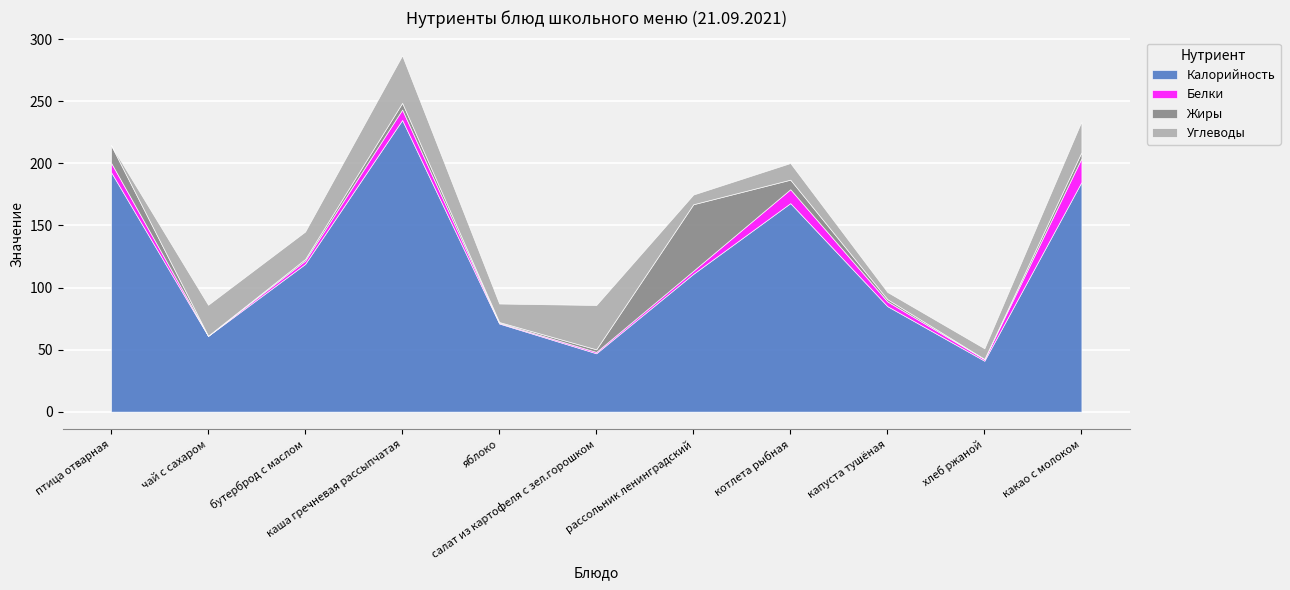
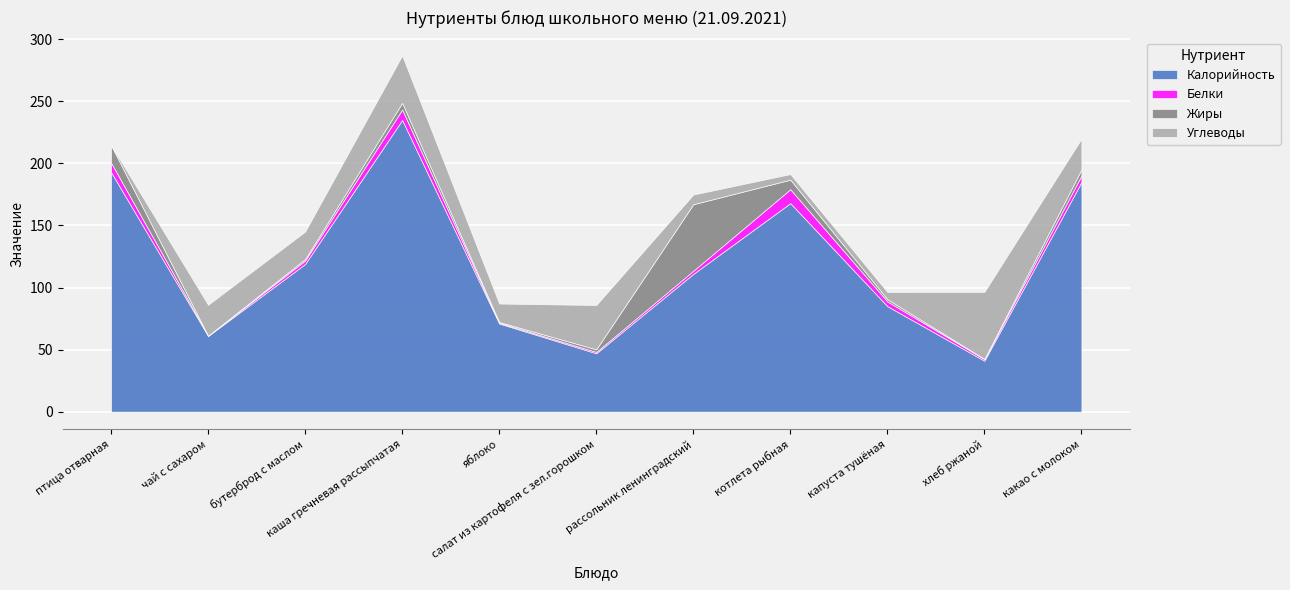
  {
    "Калорийность": {
      "птица отварная": 193,
      "бутерброд с маслом": 119,
      "каша гречневая рассыпчатая": 235,
      "рассольник ленинградский": 111,
      "котлета рыбная": 168,
      "капуста тушёная": 85,
      "какао с молоком": 185
    },
    "Белки": {
      "птица отварная": 8,
      "каша гречневая рассыпчатая": 8,
      "рассольник ленинградский": 3,
      "котлета рыбная": 11,
-     "какао с молоком": 19
+     "какао с молоком": 5
    },
    "Жиры": {
      "каша гречневая рассыпчатая": 5,
      "салат из картофеля с зел.горошком": 2,
      "рассольник ленинградский": 54,
      "котлета рыбная": 8,
      "какао с молоком": 5
    },
    "Углеводы": {
      "чай с сахаром": 25,
      "бутерброд с маслом": 22,
      "каша гречневая рассыпчатая": 38,
      "яблоко": 15,
      "салат из картофеля с зел.горошком": 36,
      "рассольник ленинградский": 8,
-     "котлета рыбная": 13,
+     "котлета рыбная": 5,
      "капуста тушёная": 6,
-     "хлеб ржаной": 9,
+     "хлеб ржаной": 54,
      "какао с молоком": 25
    }
  }
